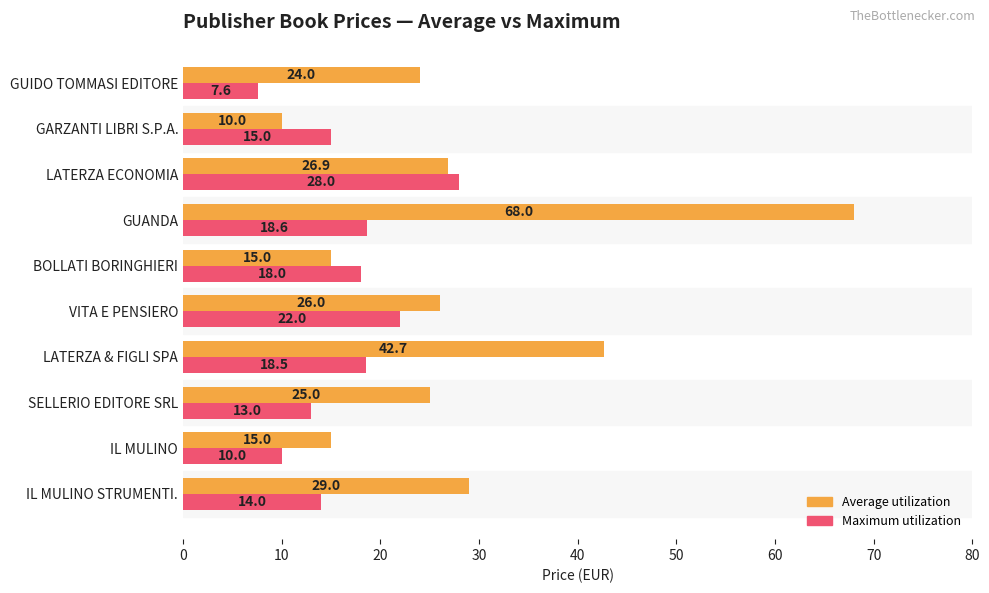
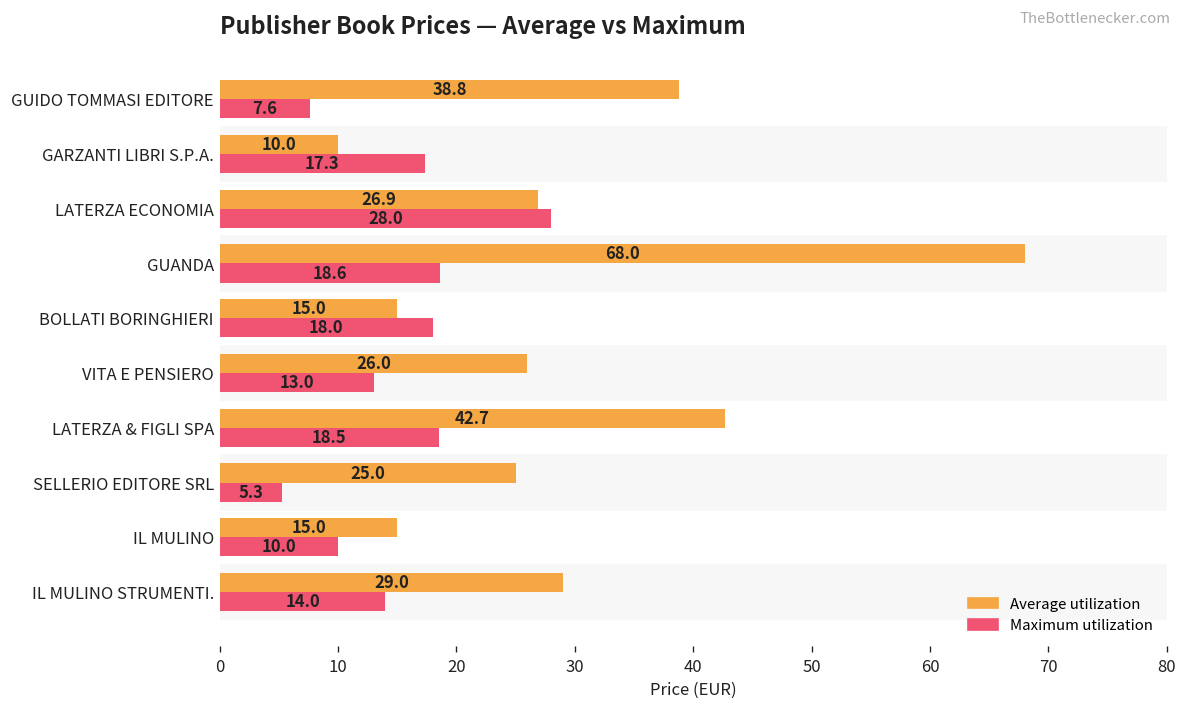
  {
    "Average utilization": {
-     "GUIDO TOMMASI EDITORE": 24.0,
+     "GUIDO TOMMASI EDITORE": 38.8,
      "GARZANTI LIBRI S.P.A.": 10.0,
      "LATERZA ECONOMIA": 26.9,
      "GUANDA": 68.0,
      "BOLLATI BORINGHIERI": 15.0,
      "VITA E PENSIERO": 26.0,
      "LATERZA & FIGLI SPA": 42.7,
      "SELLERIO EDITORE SRL": 25.0,
      "IL MULINO": 15.0,
      "IL MULINO STRUMENTI.": 29.0
    },
    "Maximum utilization": {
      "GUIDO TOMMASI EDITORE": 7.6,
-     "GARZANTI LIBRI S.P.A.": 15.0,
+     "GARZANTI LIBRI S.P.A.": 17.3,
      "LATERZA ECONOMIA": 28.0,
      "GUANDA": 18.6,
      "BOLLATI BORINGHIERI": 18.0,
-     "VITA E PENSIERO": 22.0,
+     "VITA E PENSIERO": 13.0,
      "LATERZA & FIGLI SPA": 18.5,
-     "SELLERIO EDITORE SRL": 13.0,
+     "SELLERIO EDITORE SRL": 5.3,
      "IL MULINO": 10.0,
      "IL MULINO STRUMENTI.": 14.0
    }
  }
